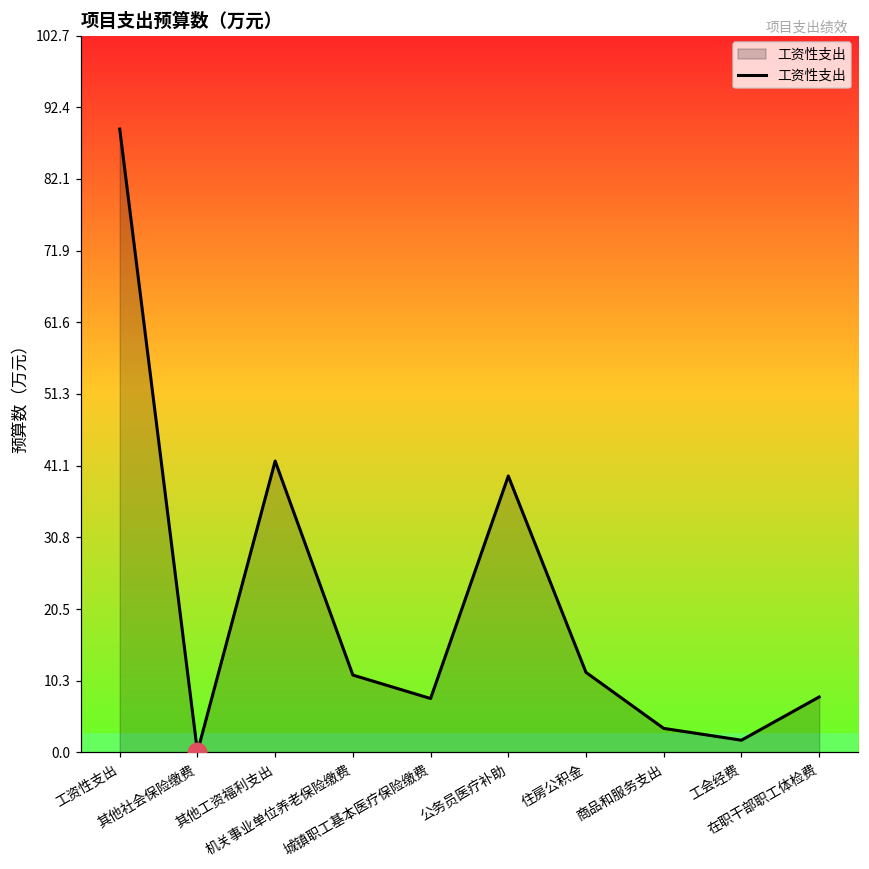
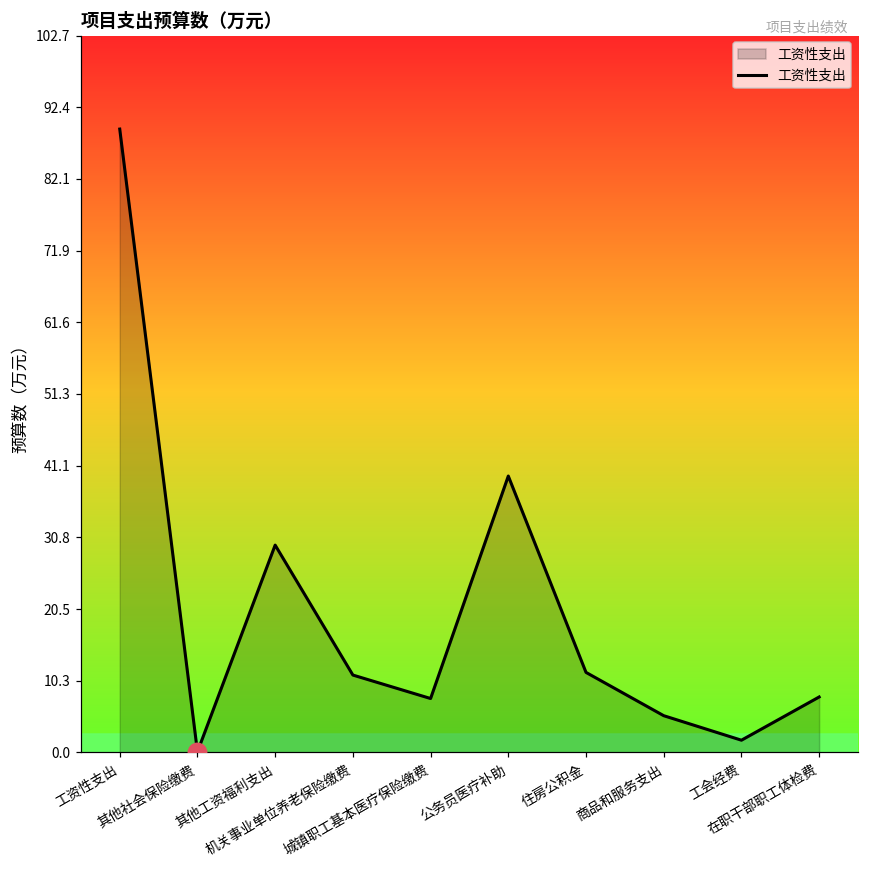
  {
    "工资性支出": {
      "工资性支出": 89,
-     "其他工资福利支出": 42,
+     "其他工资福利支出": 30,
      "机关事业单位养老保险缴费": 11,
      "城镇职工基本医疗保险缴费": 8,
      "公务员医疗补助": 40,
      "住房公积金": 11,
-     "商品和服务支出": 3,
+     "商品和服务支出": 5,
      "在职干部职工体检费": 8
    }
  }
